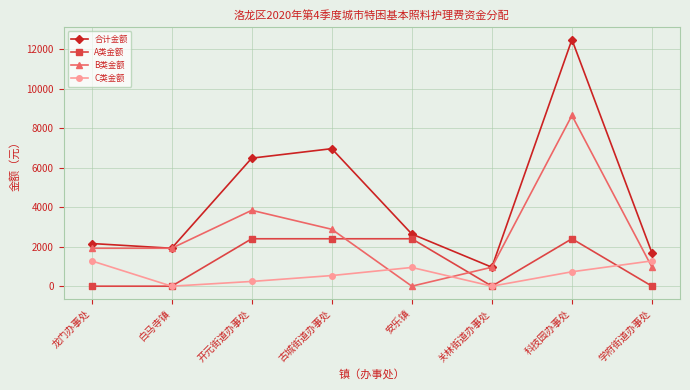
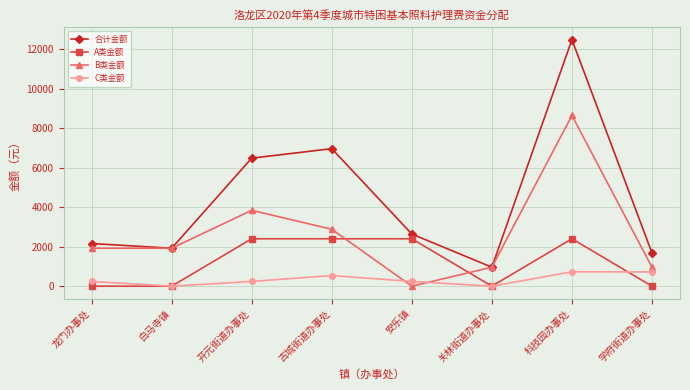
  {
    "C类金额": {
-     "龙门办事处": 1300,
+     "龙门办事处": 200,
      "开元街道办事处": 200,
      "古城街道办事处": 500,
-     "安乐镇": 900,
+     "安乐镇": 200,
      "科技园办事处": 700,
-     "学府街道办事处": 1300
+     "学府街道办事处": 700
    }
  }
